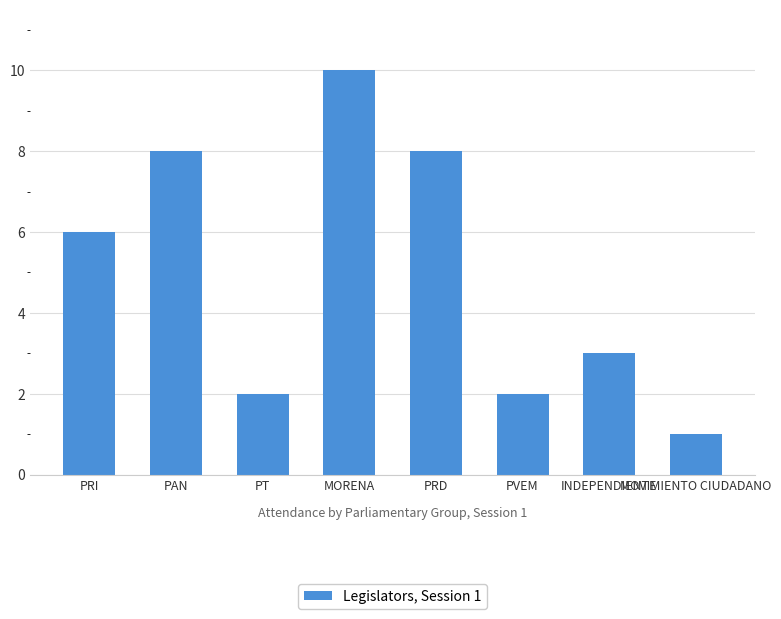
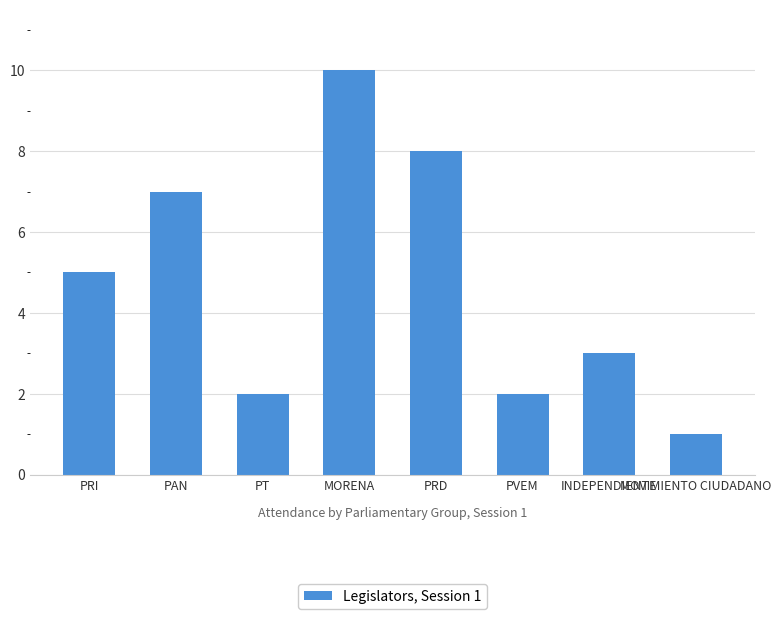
  {
-   "PRI": 6,
-   "PAN": 8,
+   "PRI": 5,
+   "PAN": 7,
    "PT": 2,
    "MORENA": 10,
    "PRD": 8,
    "PVEM": 2
  }
